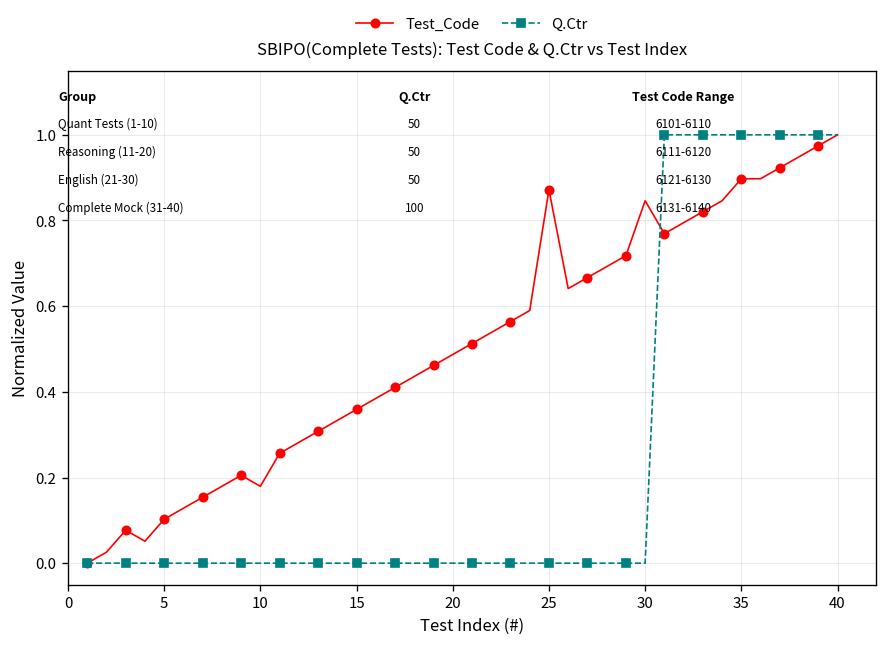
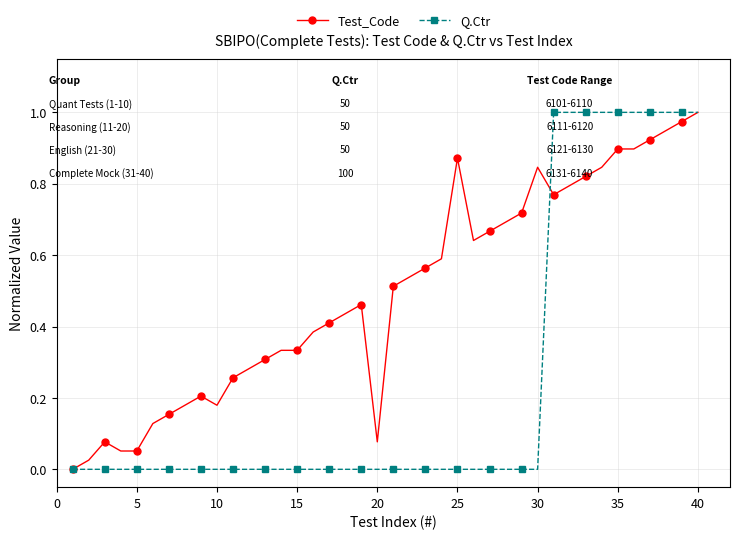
  {
    "Test_Code": {
-     "5": 0.10,
+     "5": 0.05,
      "10": 0.18,
-     "15": 0.36,
-     "20": 0.49,
+     "15": 0.33,
+     "20": 0.08,
      "25": 0.87,
      "35": 0.90
    },
    "Q.Ctr": {
      "5": 0.00,
      "10": 0.00,
      "15": 0.00,
      "20": 0.00,
      "25": 0.00,
      "30": 0.00,
      "35": 1.00
    }
  }
